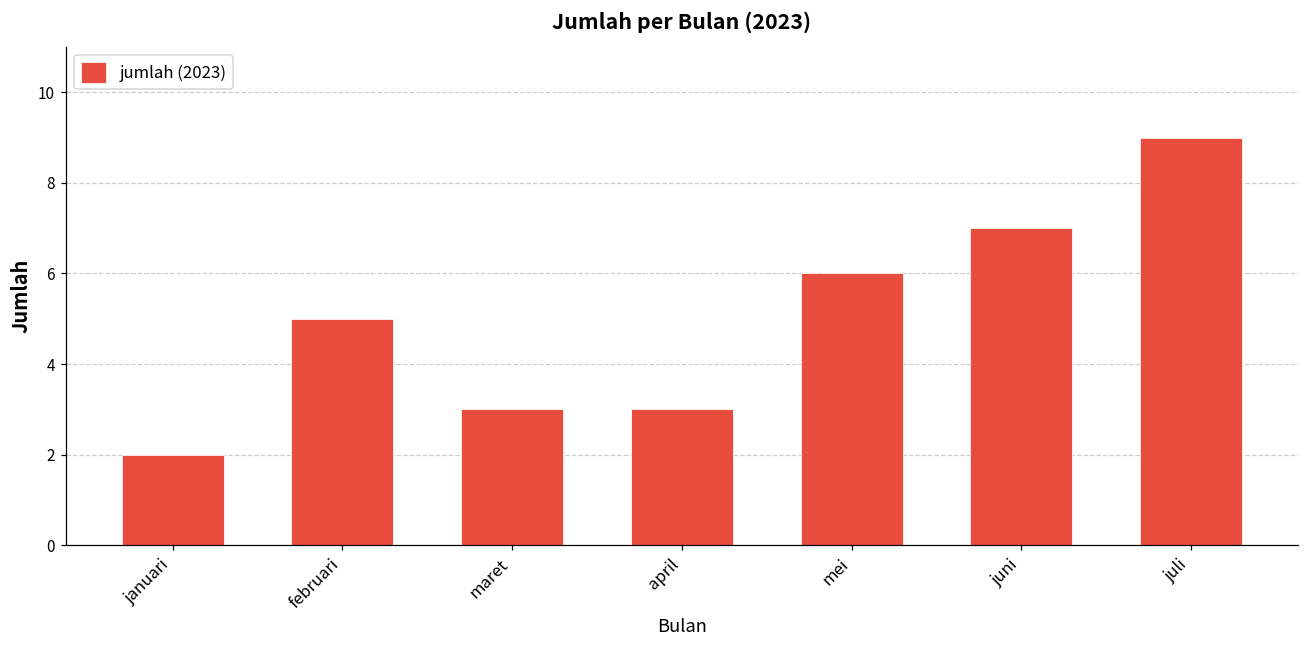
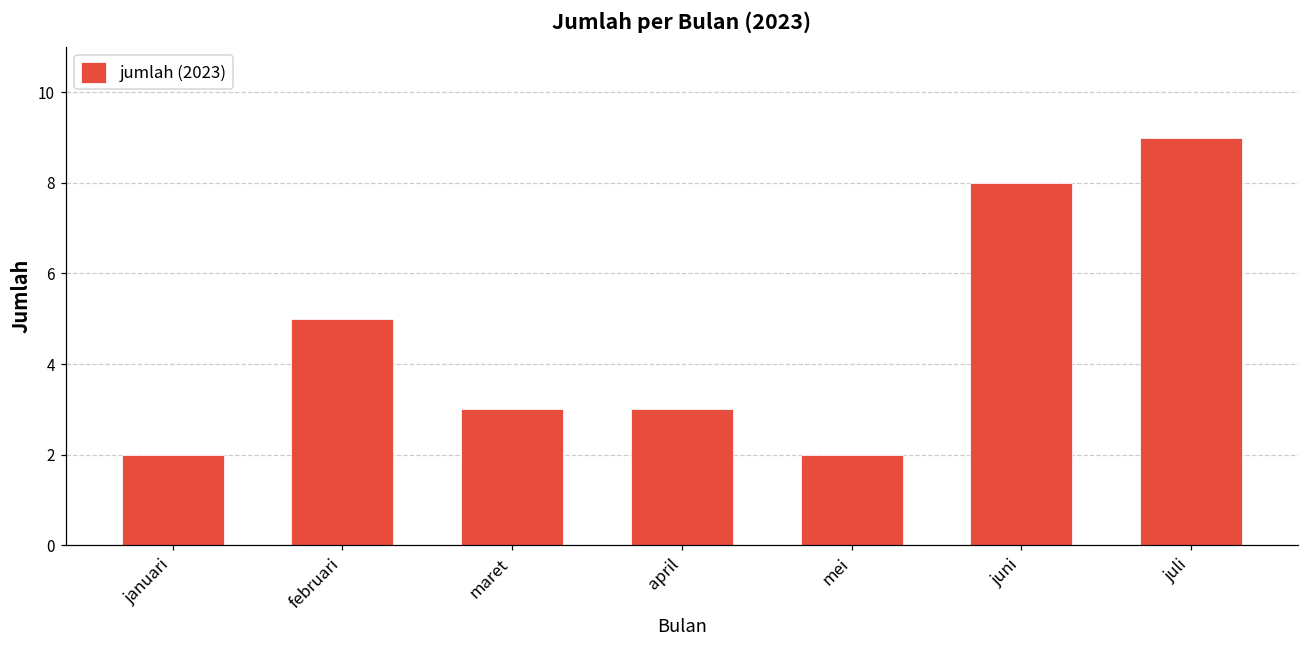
  {
    "januari": 2,
    "februari": 5,
    "maret": 3,
    "april": 3,
-   "mei": 6,
-   "juni": 7,
+   "mei": 2,
+   "juni": 8,
    "juli": 9
  }
